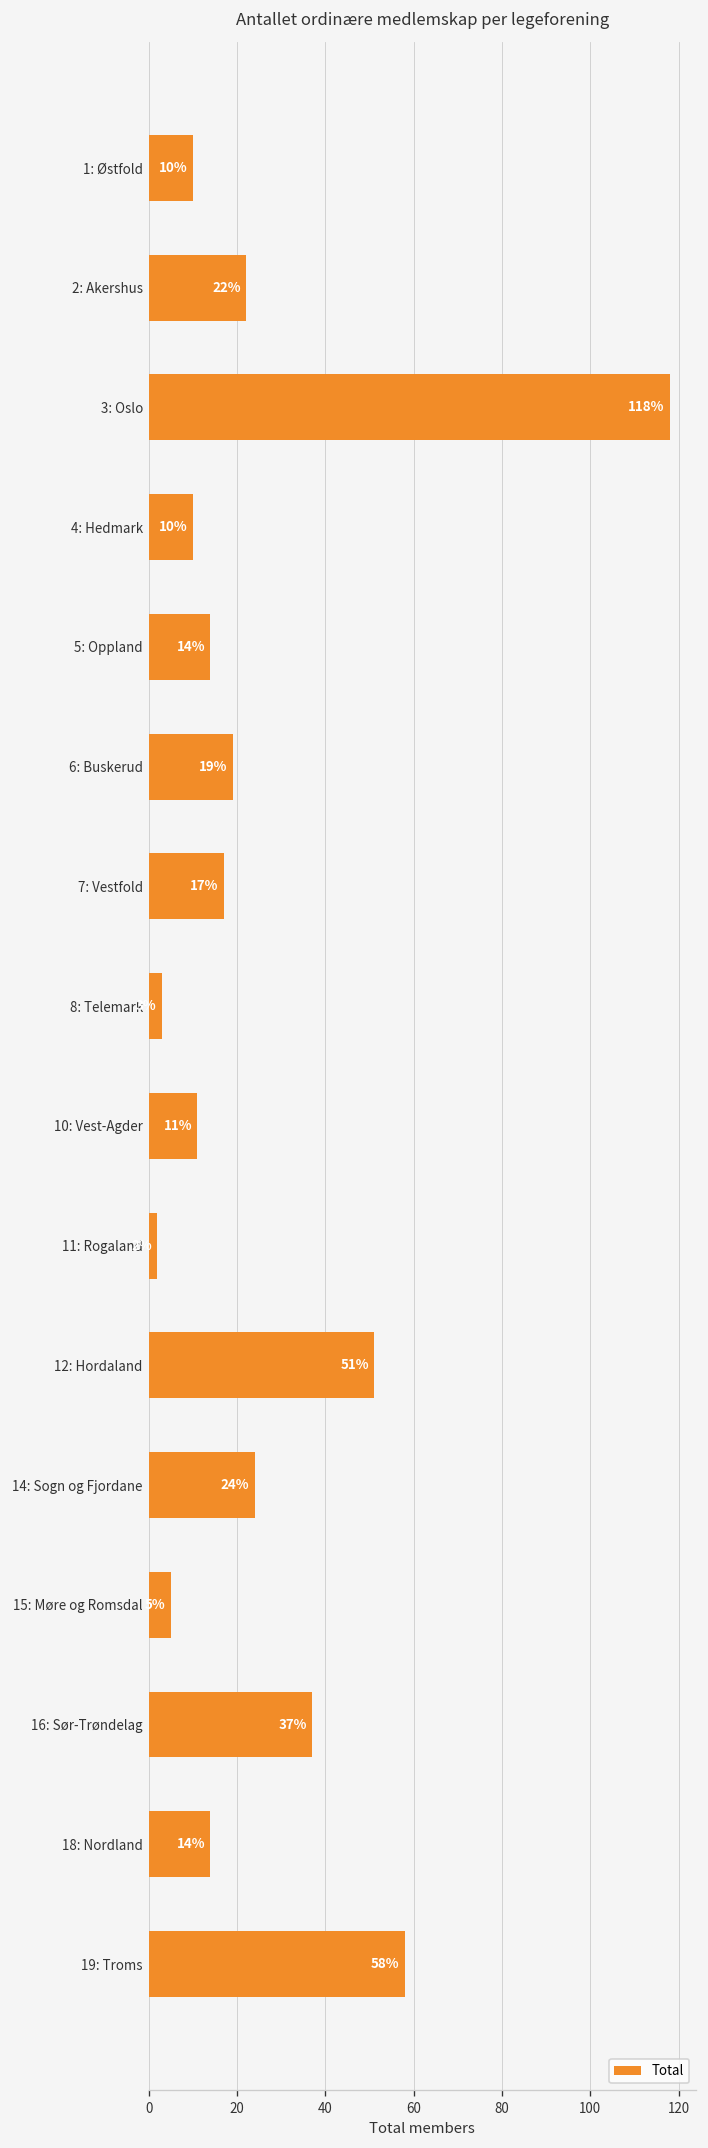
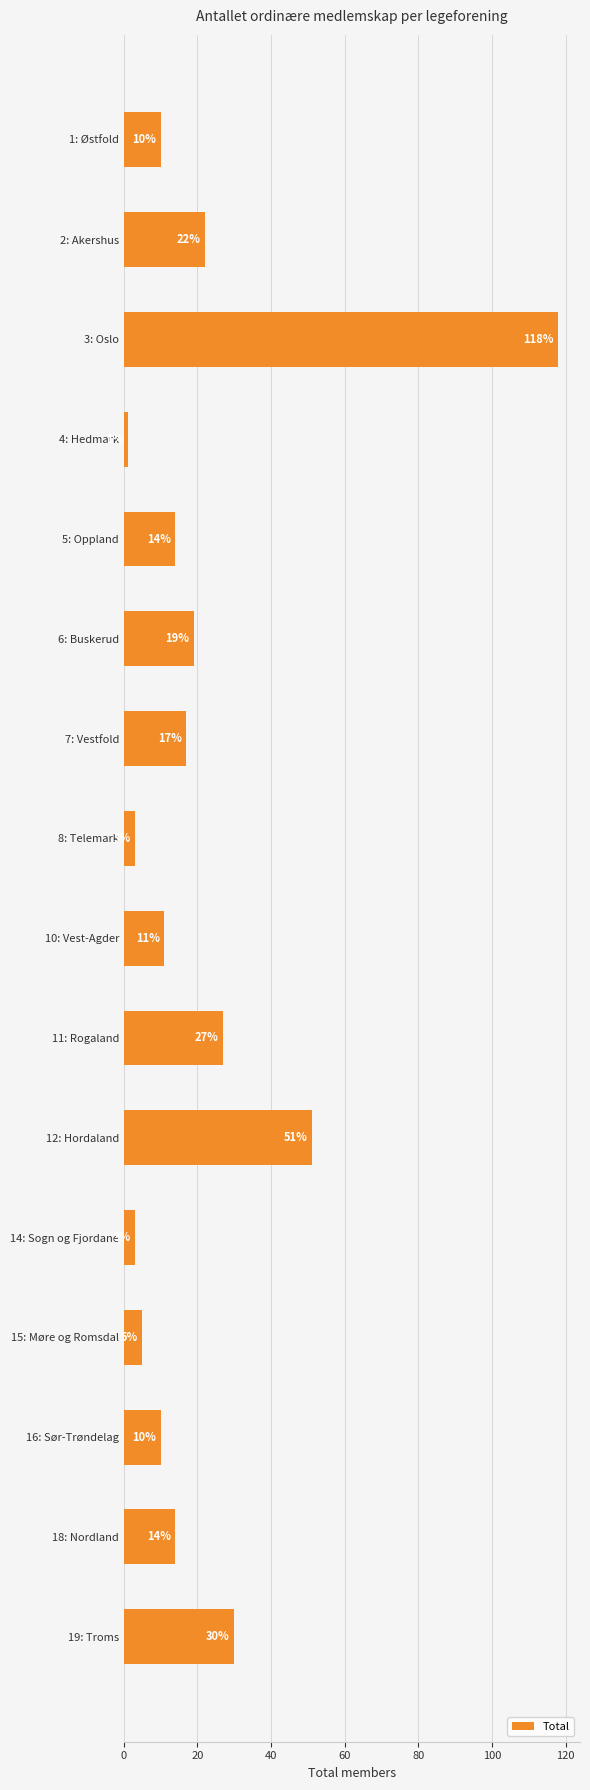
  {
    "1: Østfold": "10%",
    "2: Akershus": "22%",
    "3: Oslo": "118%",
-   "4: Hedmark": "10",
+   "4: Hedmark": "1",
    "5: Oppland": "14%",
    "6: Buskerud": "19%",
    "7: Vestfold": "17%",
    "10: Vest-Agder": "11%",
-   "11: Rogaland": "2",
+   "11: Rogaland": "27",
    "12: Hordaland": "51%",
-   "14: Sogn og Fjordane": "24",
+   "14: Sogn og Fjordane": "3",
    "15: Møre og Romsdal": "5%",
-   "16: Sør-Trøndelag": "37%",
+   "16: Sør-Trøndelag": "10%",
    "18: Nordland": "14%",
-   "19: Troms": "58%"
+   "19: Troms": "30%"
  }
